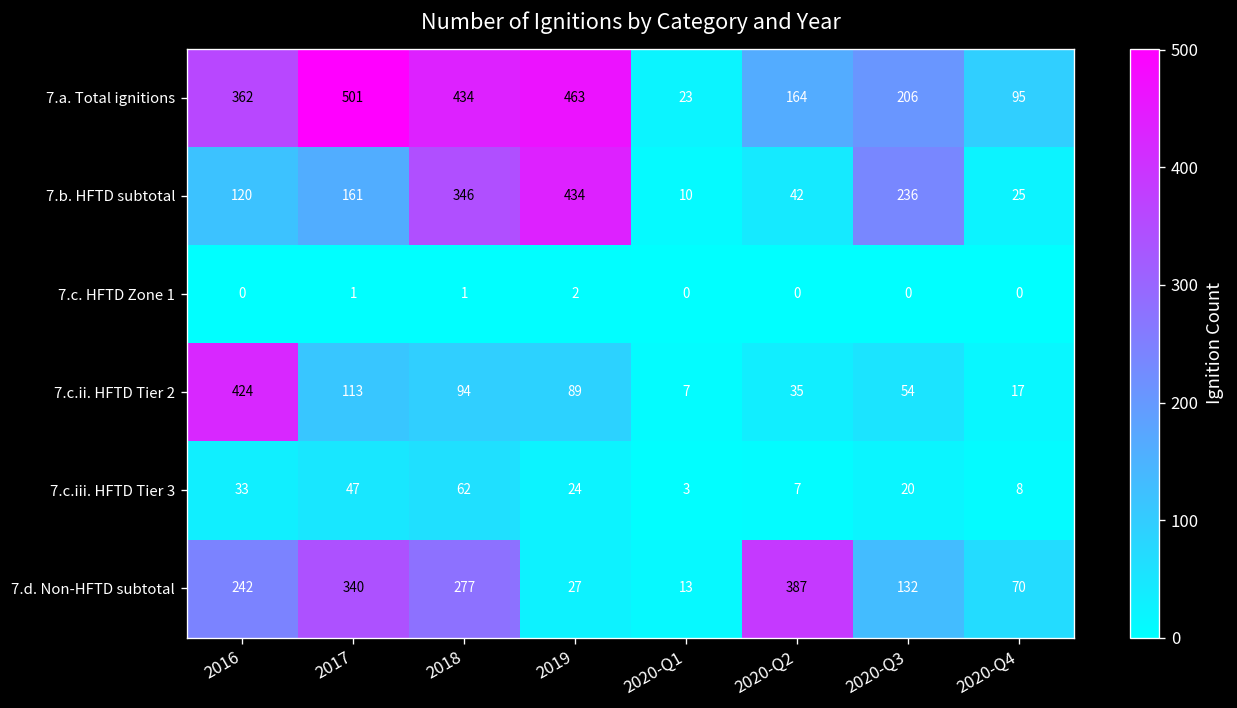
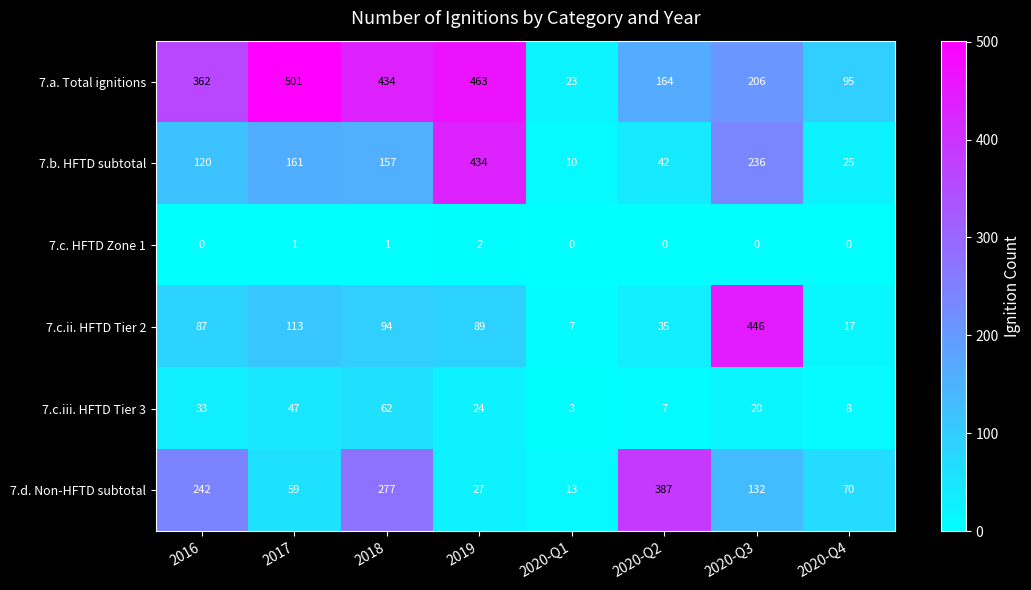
  {
    "7.a. Total ignitions": {
      "2016": 362,
      "2017": 501,
      "2018": 434,
      "2019": 463,
      "2020-Q1": 23,
      "2020-Q2": 164,
      "2020-Q3": 206,
      "2020-Q4": 95
    },
    "7.b. HFTD subtotal": {
      "2016": 120,
      "2017": 161,
-     "2018": 346,
+     "2018": 157,
      "2019": 434,
      "2020-Q1": 10,
      "2020-Q2": 42,
      "2020-Q3": 236,
      "2020-Q4": 25
    },
    "7.c. HFTD Zone 1": {
      "2016": 0,
      "2017": 1,
      "2018": 1,
      "2019": 2,
      "2020-Q1": 0,
      "2020-Q2": 0,
      "2020-Q3": 0,
      "2020-Q4": 0
    },
    "7.c.ii. HFTD Tier 2": {
-     "2016": 424,
+     "2016": 87,
      "2017": 113,
      "2018": 94,
      "2019": 89,
      "2020-Q1": 7,
      "2020-Q2": 35,
-     "2020-Q3": 54,
+     "2020-Q3": 446,
      "2020-Q4": 17
    },
    "7.c.iii. HFTD Tier 3": {
      "2016": 33,
      "2017": 47,
      "2018": 62,
      "2019": 24,
      "2020-Q1": 3,
      "2020-Q2": 7,
      "2020-Q3": 20,
      "2020-Q4": 8
    },
    "7.d. Non-HFTD subtotal": {
      "2016": 242,
-     "2017": 340,
+     "2017": 59,
      "2018": 277,
      "2019": 27,
      "2020-Q1": 13,
      "2020-Q2": 387,
      "2020-Q3": 132,
      "2020-Q4": 70
    }
  }
